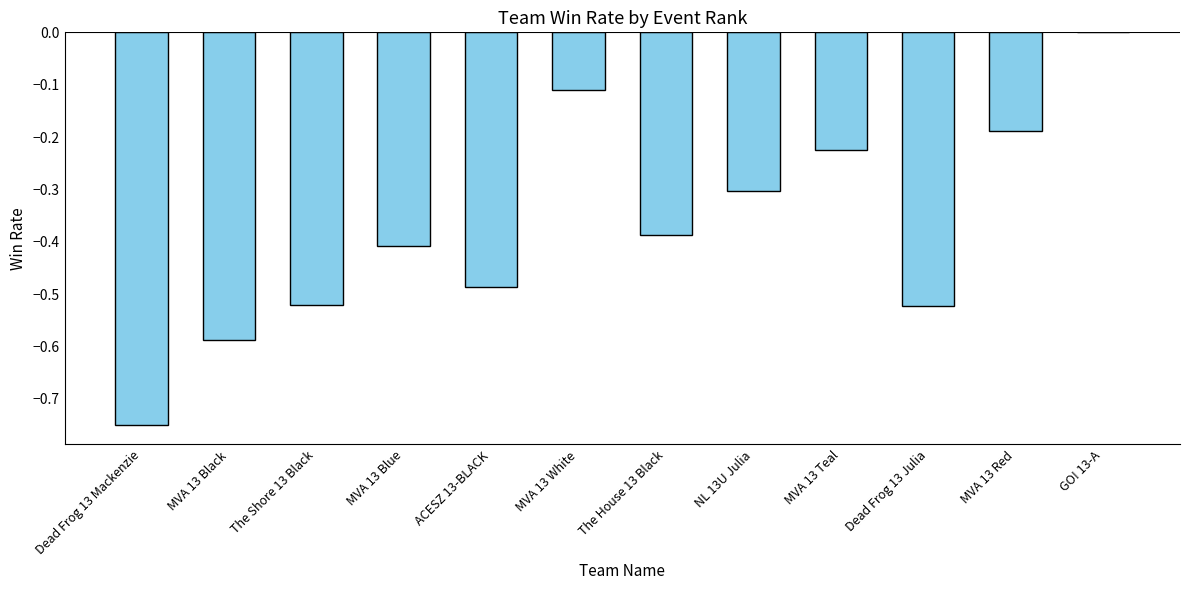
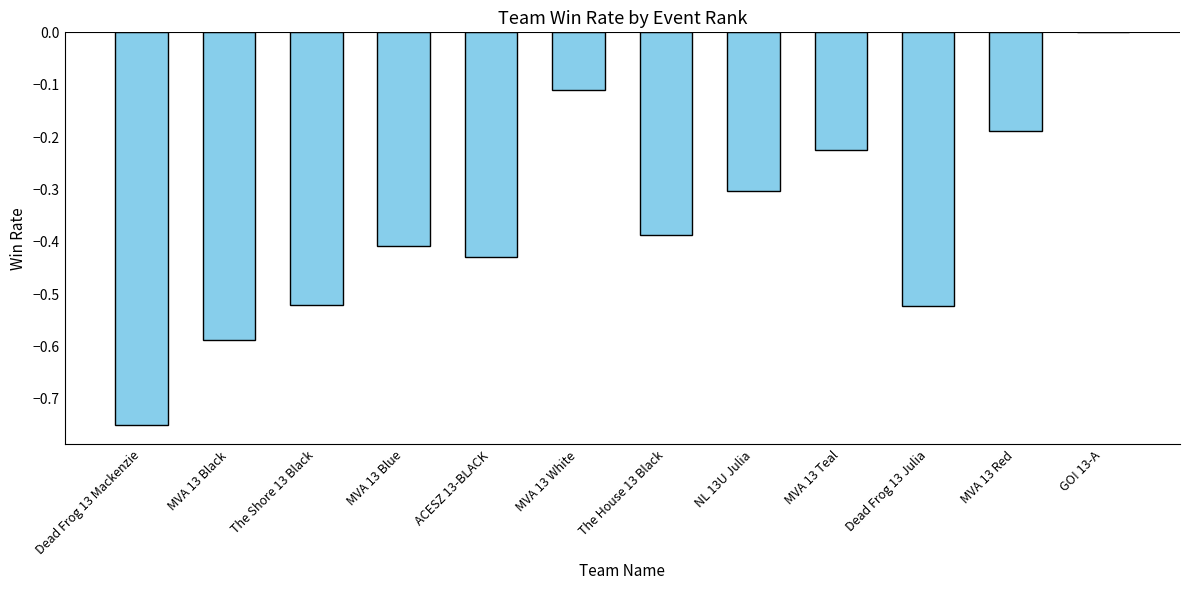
  {
    "Dead Frog 13 Mackenzie": -0.75,
    "MVA 13 Black": -0.59,
    "The Shore 13 Black": -0.52,
    "MVA 13 Blue": -0.41,
-   "ACESZ 13-BLACK": -0.49,
+   "ACESZ 13-BLACK": -0.43,
    "MVA 13 White": -0.11,
    "The House 13 Black": -0.39,
    "NL 13U Julia": -0.30,
    "MVA 13 Teal": -0.22,
    "Dead Frog 13 Julia": -0.52,
    "MVA 13 Red": -0.19,
    "GO! 13-A": 0.00
  }
